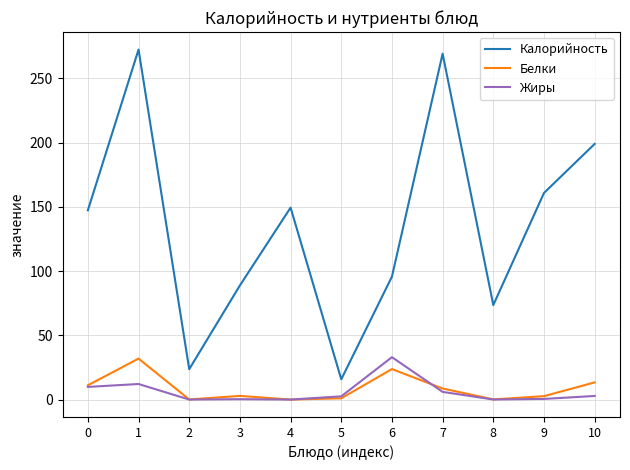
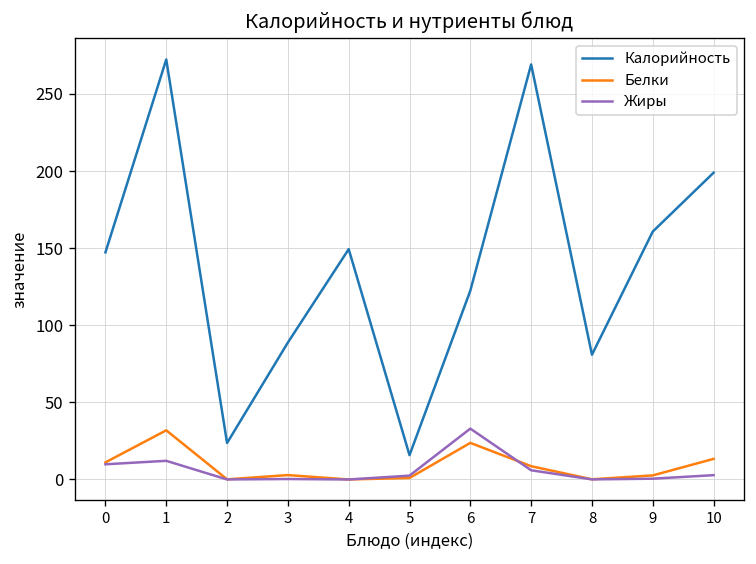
  {
    "Калорийность": {
      "0": 147,
      "1": 272,
      "2": 24,
      "3": 89,
      "4": 149,
      "5": 16,
-     "6": 96,
+     "6": 122,
      "7": 269,
-     "8": 74,
+     "8": 81,
      "9": 161,
      "10": 199
    },
    "Белки": {
      "1": 32,
      "3": 3,
      "6": 24,
      "7": 9,
      "9": 3,
      "10": 13
    },
    "Жиры": {
      "1": 12,
      "3": 0,
      "6": 33,
      "7": 6,
      "9": 1,
      "10": 3
    }
  }
